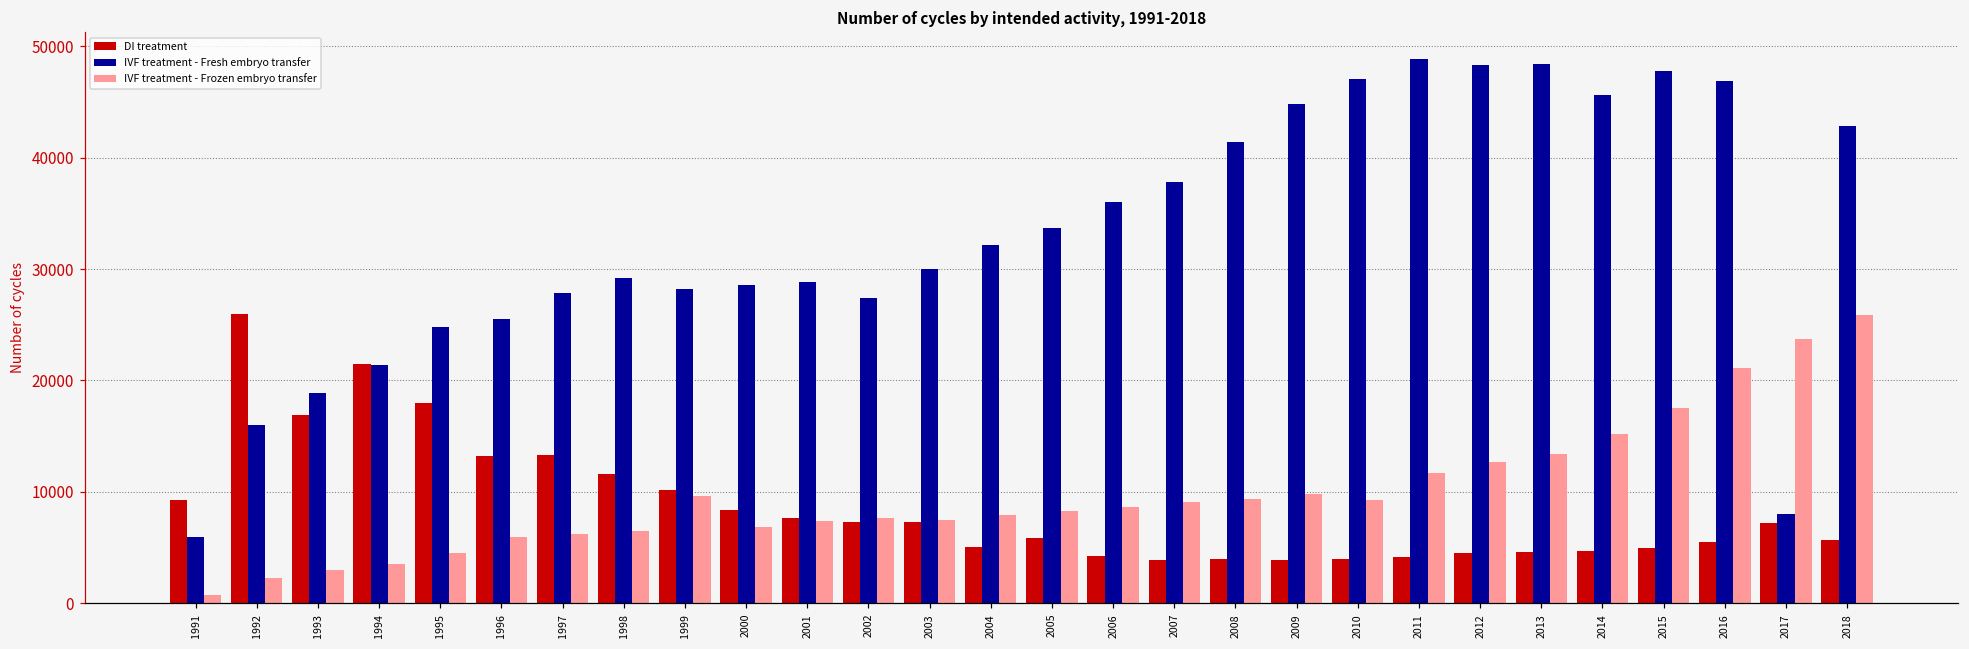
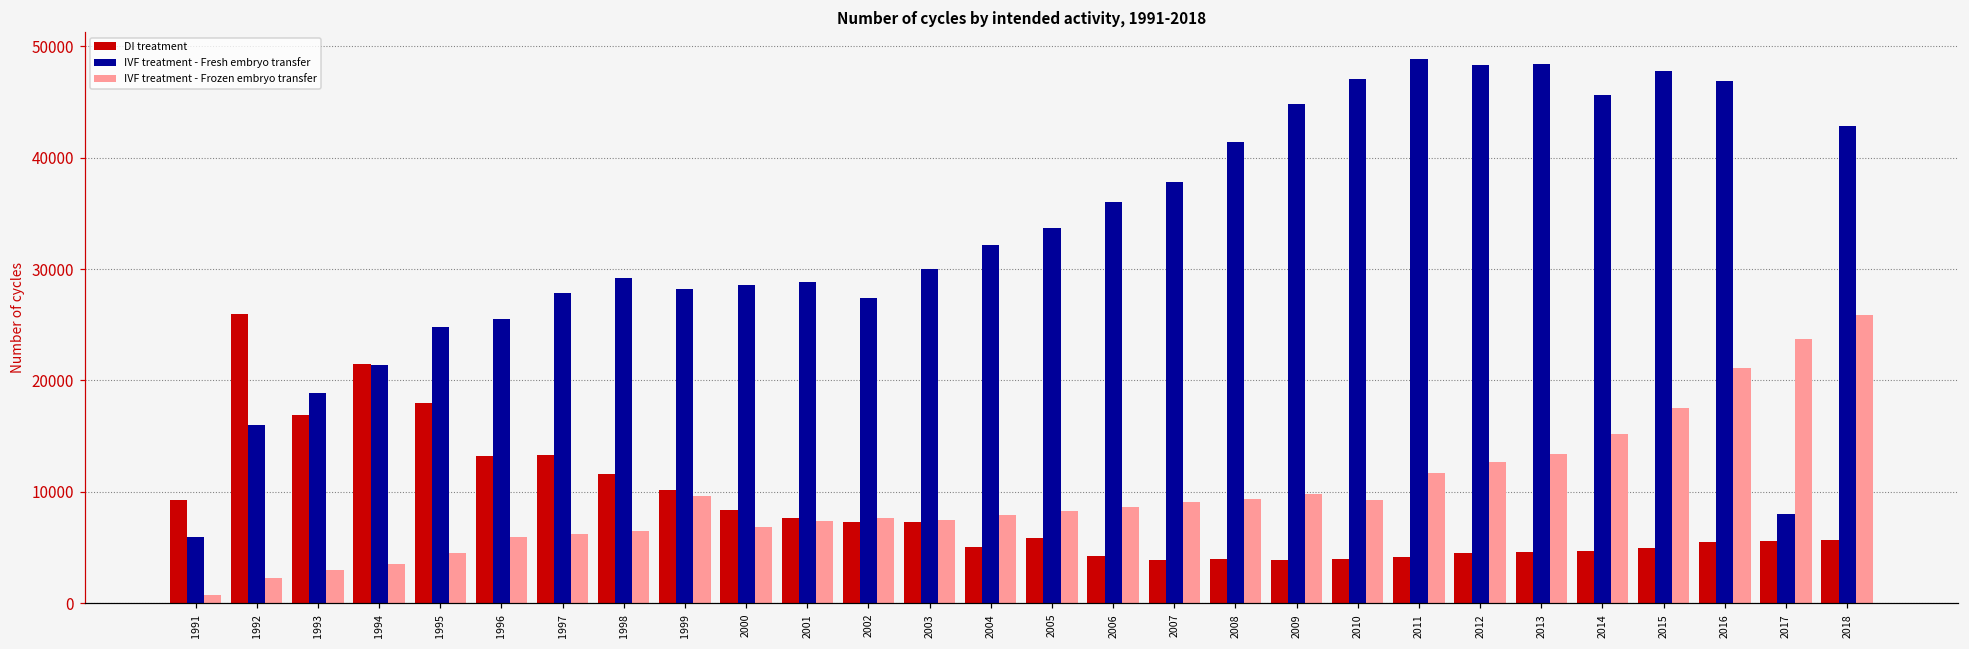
  {
    "DI treatment": {
      "1991": 9300,
      "1992": 26000,
      "1993": 16900,
      "1994": 21500,
      "1995": 18000,
      "1996": 13200,
      "1997": 13300,
      "1998": 11600,
      "1999": 10200,
      "2000": 8400,
      "2001": 7600,
      "2002": 7300,
      "2003": 7300,
      "2004": 5000,
      "2005": 5900,
      "2006": 4300,
      "2007": 3900,
      "2008": 4000,
      "2009": 3900,
      "2010": 4000,
      "2011": 4100,
      "2012": 4500,
      "2013": 4600,
      "2014": 4700,
      "2015": 5000,
      "2016": 5500,
-     "2017": 7200,
+     "2017": 5600,
      "2018": 5700
    },
    "IVF treatment - Fresh embryo transfer": {
      "1991": 6000,
      "1992": 16000,
      "1993": 18900,
      "1994": 21400,
      "1995": 24800,
      "1996": 25500,
      "1997": 27800,
      "1998": 29200,
      "1999": 28200,
      "2000": 28600,
      "2001": 28800,
      "2002": 27400,
      "2003": 30000,
      "2004": 32100,
      "2005": 33600,
      "2006": 36000,
      "2007": 37900,
      "2008": 41400,
      "2009": 44800,
      "2010": 47100,
      "2011": 48800,
      "2012": 48300,
      "2013": 48400,
      "2014": 45600,
      "2015": 47800,
      "2016": 46900,
      "2017": 8000,
      "2018": 42800
    },
    "IVF treatment - Frozen embryo transfer": {
      "1991": 700,
      "1992": 2200,
      "1993": 2900,
      "1994": 3500,
      "1995": 4500,
      "1996": 6000,
      "1997": 6200,
      "1998": 6400,
      "1999": 9700,
      "2000": 6900,
      "2001": 7400,
      "2002": 7700,
      "2003": 7500,
      "2004": 8000,
      "2005": 8300,
      "2006": 8600,
      "2007": 9100,
      "2008": 9300,
      "2009": 9800,
      "2010": 9300,
      "2011": 11700,
      "2012": 12700,
      "2013": 13400,
      "2014": 15200,
      "2015": 17500,
      "2016": 21100,
      "2017": 23800,
      "2018": 25900
    }
  }
